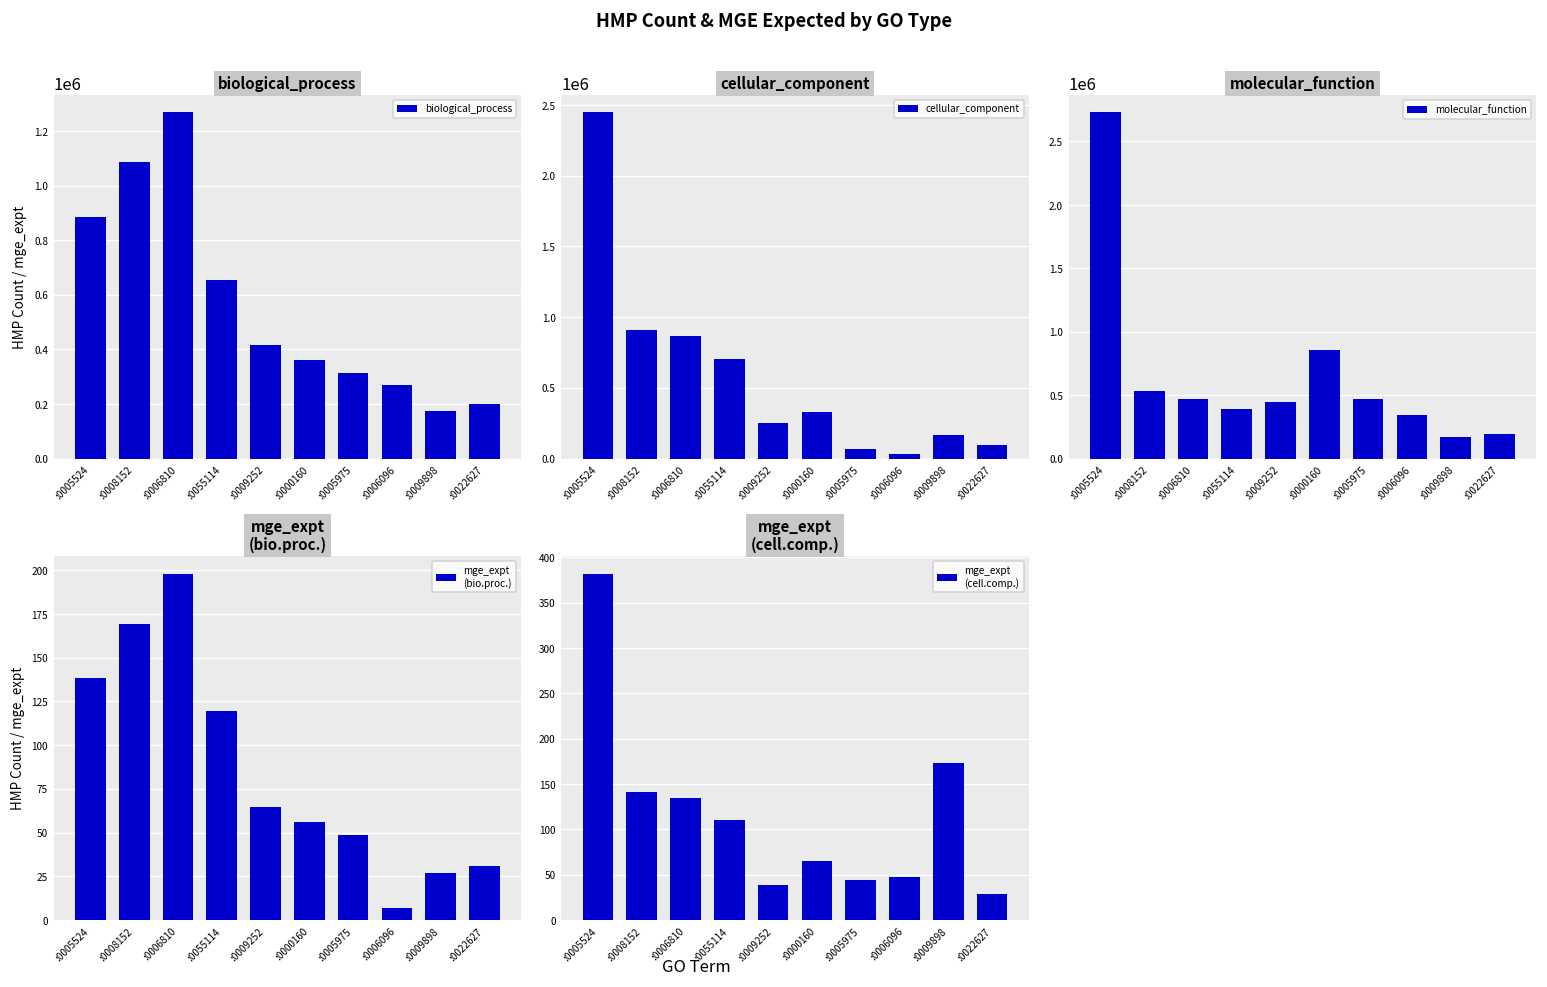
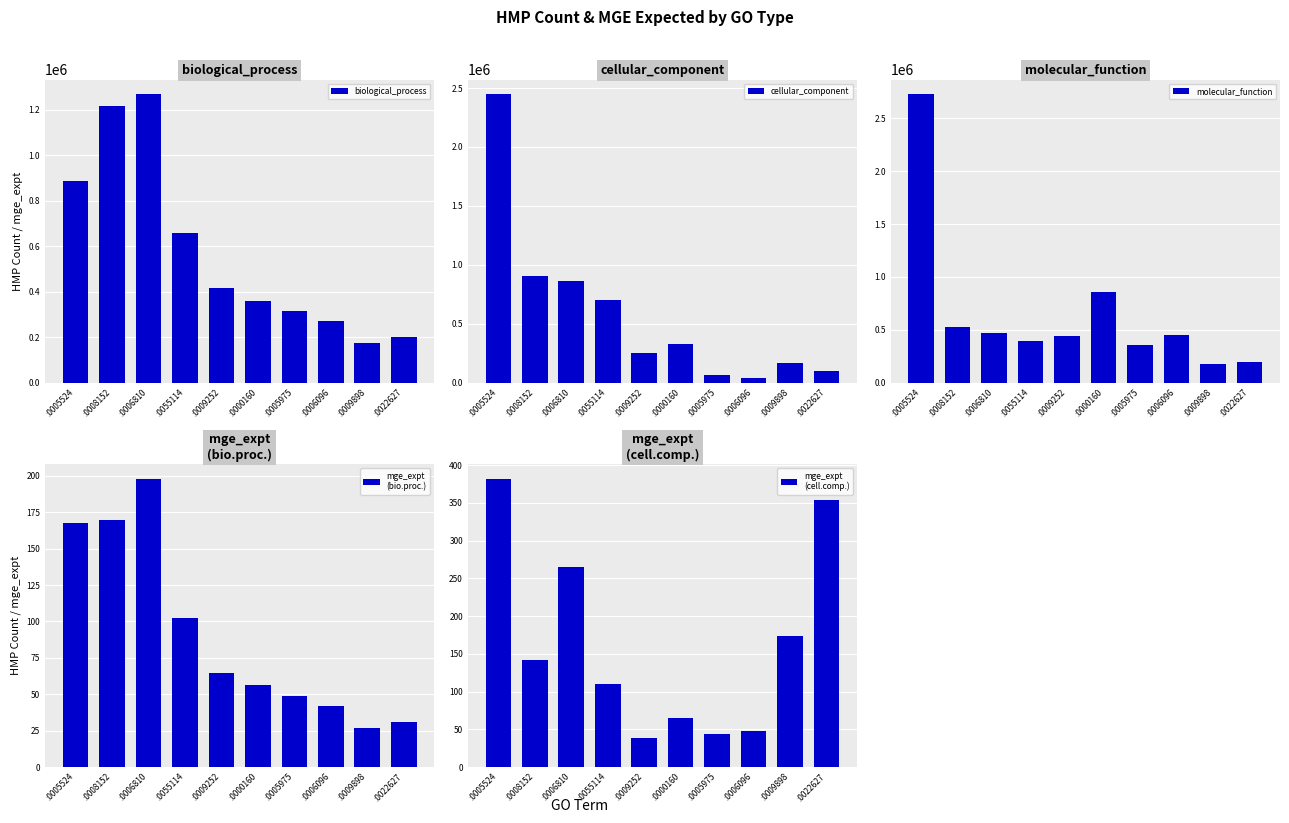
  {
    "biological_process": {
      ":0005524": 890000,
-     ":0008152": 1090000,
+     ":0008152": 1220000,
      ":0006810": 1270000,
      ":0055114": 660000,
      ":0009252": 410000,
      ":0000160": 360000,
      ":0005975": 310000,
      ":0006096": 270000,
      ":0009898": 170000,
      ":0022627": 200000
    },
    "cellular_component": {
      ":0005524": 2450000,
      ":0008152": 910000,
      ":0006810": 860000,
      ":0055114": 710000,
      ":0009252": 250000,
      ":0000160": 330000,
      ":0005975": 70000,
      ":0006096": 30000,
      ":0009898": 160000,
      ":0022627": 100000
    },
    "molecular_function": {
      ":0005524": 2730000,
      ":0008152": 530000,
      ":0006810": 470000,
      ":0055114": 390000,
      ":0009252": 450000,
      ":0000160": 860000,
-     ":0005975": 470000,
-     ":0006096": 340000,
+     ":0005975": 360000,
+     ":0006096": 450000,
      ":0009898": 170000,
      ":0022627": 190000
    },
    "mge_expt (bio.proc.)": {
-     ":0005524": 138,
+     ":0005524": 167,
      ":0008152": 169,
      ":0006810": 198,
-     ":0055114": 120,
+     ":0055114": 102,
      ":0009252": 65,
      ":0000160": 56,
      ":0005975": 49,
-     ":0006096": 7,
+     ":0006096": 42,
      ":0009898": 27,
      ":0022627": 31
    },
    "mge_expt (cell.comp.)": {
      ":0005524": 380,
      ":0008152": 140,
-     ":0006810": 130,
+     ":0006810": 260,
      ":0055114": 110,
      ":0009252": 40,
      ":0000160": 60,
      ":0005975": 40,
      ":0006096": 50,
      ":0009898": 170,
-     ":0022627": 30
+     ":0022627": 350
    }
  }
